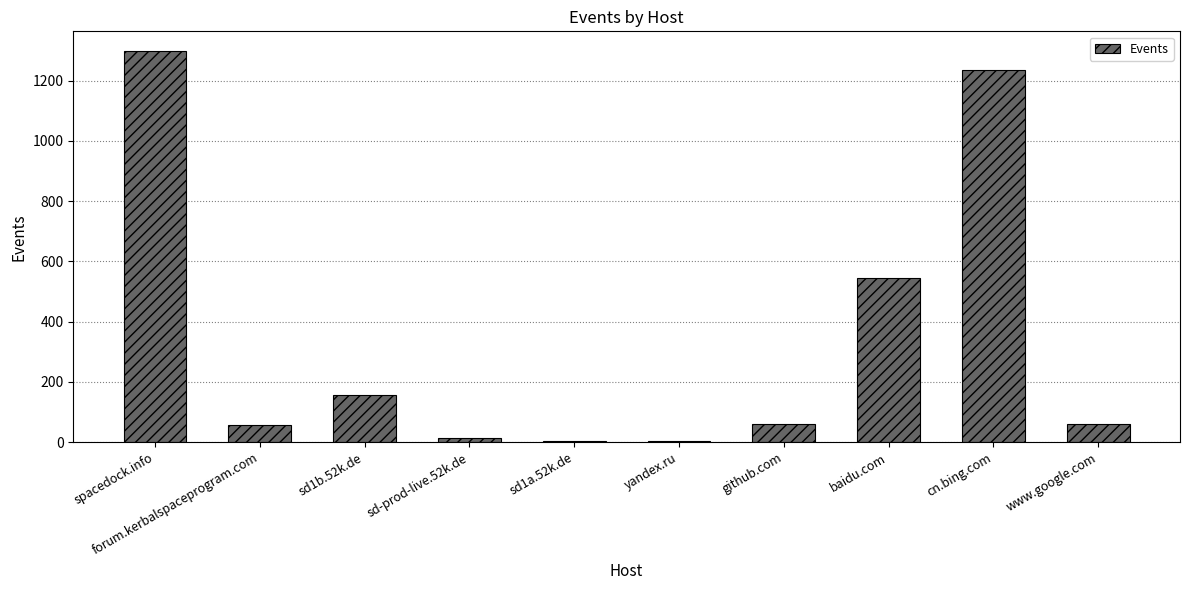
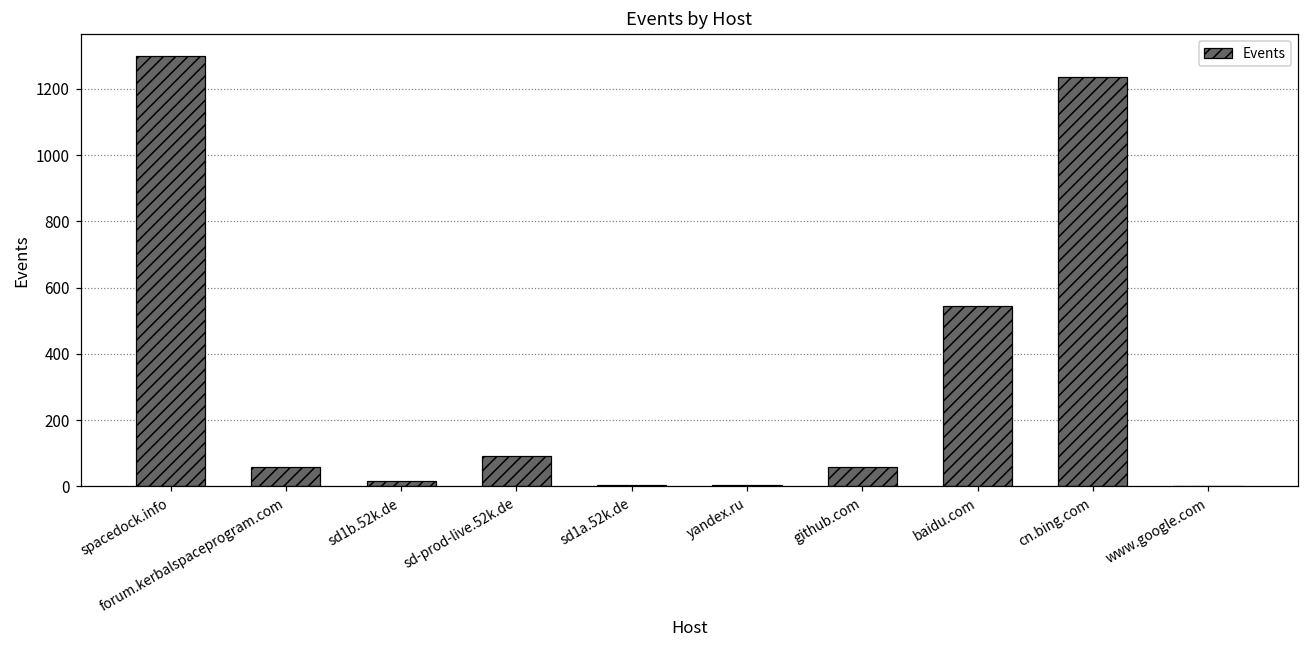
  {
    "spacedock.info": 1300,
    "forum.kerbalspaceprogram.com": 60,
-   "sd1b.52k.de": 160,
-   "sd-prod-live.52k.de": 10,
+   "sd1b.52k.de": 20,
+   "sd-prod-live.52k.de": 90,
    "github.com": 60,
    "baidu.com": 550,
    "cn.bing.com": 1240,
-   "www.google.com": 60
+   "www.google.com": 0
  }
